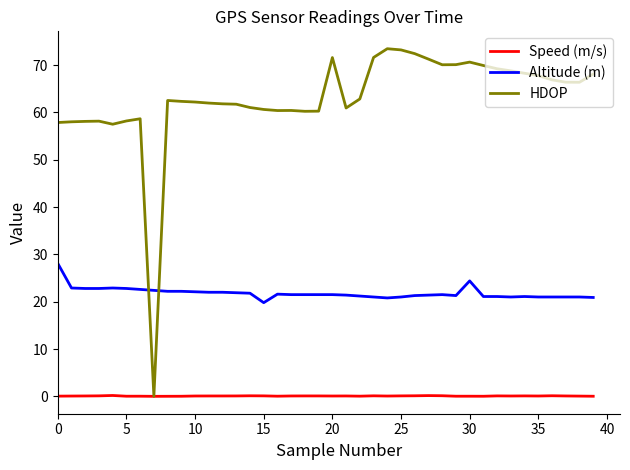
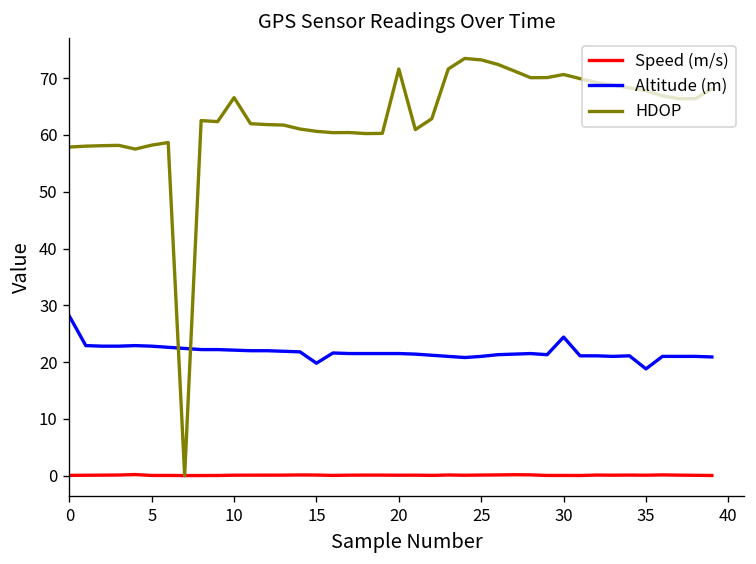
  {
    "Speed (m/s)": {
      "0": 0,
      "5": 0,
      "10": 0,
      "15": 0,
      "20": 0,
      "25": 0,
      "30": 0,
      "35": 0
    },
    "Altitude (m)": {
      "0": 28,
      "5": 23,
      "10": 22,
      "15": 20,
      "20": 22,
      "25": 21,
      "30": 24,
-     "35": 21
+     "35": 19
    },
    "HDOP": {
      "0": 58,
      "5": 58,
-     "10": 62,
+     "10": 67,
      "15": 61,
      "20": 72,
      "25": 73,
      "30": 71
    }
  }
